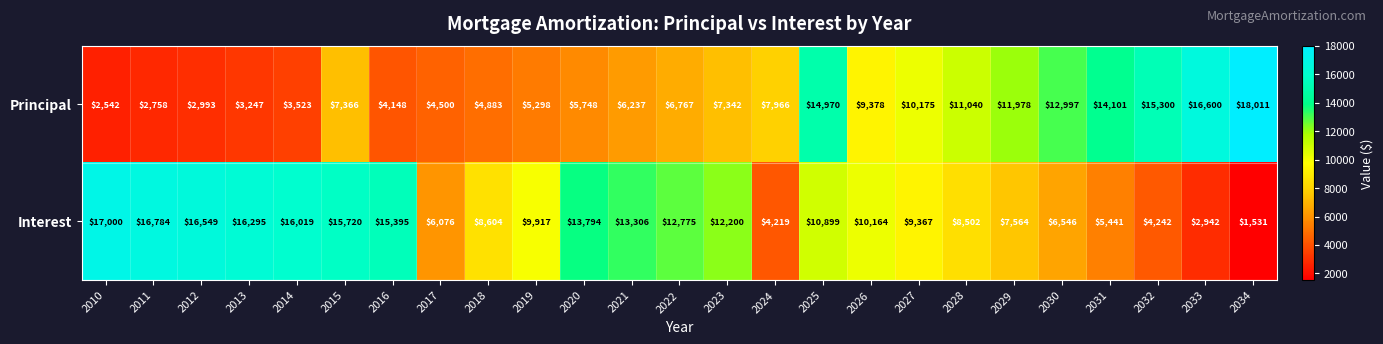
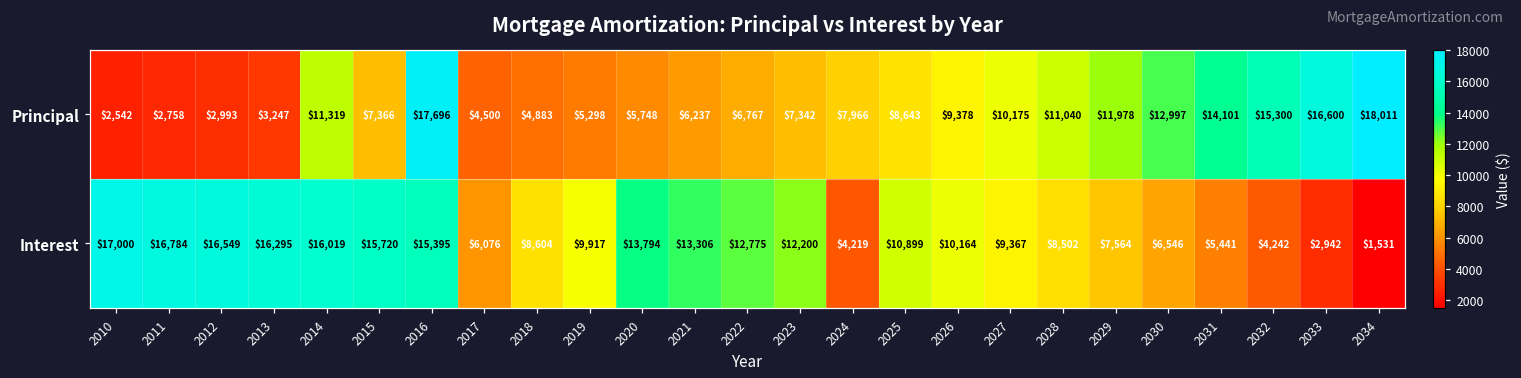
  {
    "Principal": {
      "2010": "$2,542",
      "2011": "$2,758",
      "2012": "$2,993",
      "2013": "$3,247",
-     "2014": "$3,523",
+     "2014": "$11,319",
      "2015": "$7,366",
-     "2016": "$4,148",
+     "2016": "$17,696",
      "2017": "$4,500",
      "2018": "$4,883",
      "2019": "$5,298",
      "2020": "$5,748",
      "2021": "$6,237",
      "2022": "$6,767",
      "2023": "$7,342",
      "2024": "$7,966",
-     "2025": "$14,970",
+     "2025": "$8,643",
      "2026": "$9,378",
      "2027": "$10,175",
      "2028": "$11,040",
      "2029": "$11,978",
      "2030": "$12,997",
      "2031": "$14,101",
      "2032": "$15,300",
      "2033": "$16,600",
      "2034": "$18,011"
    },
    "Interest": {
      "2010": "$17,000",
      "2011": "$16,784",
      "2012": "$16,549",
      "2013": "$16,295",
      "2014": "$16,019",
      "2015": "$15,720",
      "2016": "$15,395",
      "2017": "$6,076",
      "2018": "$8,604",
      "2019": "$9,917",
      "2020": "$13,794",
      "2021": "$13,306",
      "2022": "$12,775",
      "2023": "$12,200",
      "2024": "$4,219",
      "2025": "$10,899",
      "2026": "$10,164",
      "2027": "$9,367",
      "2028": "$8,502",
      "2029": "$7,564",
      "2030": "$6,546",
      "2031": "$5,441",
      "2032": "$4,242",
      "2033": "$2,942",
      "2034": "$1,531"
    }
  }
